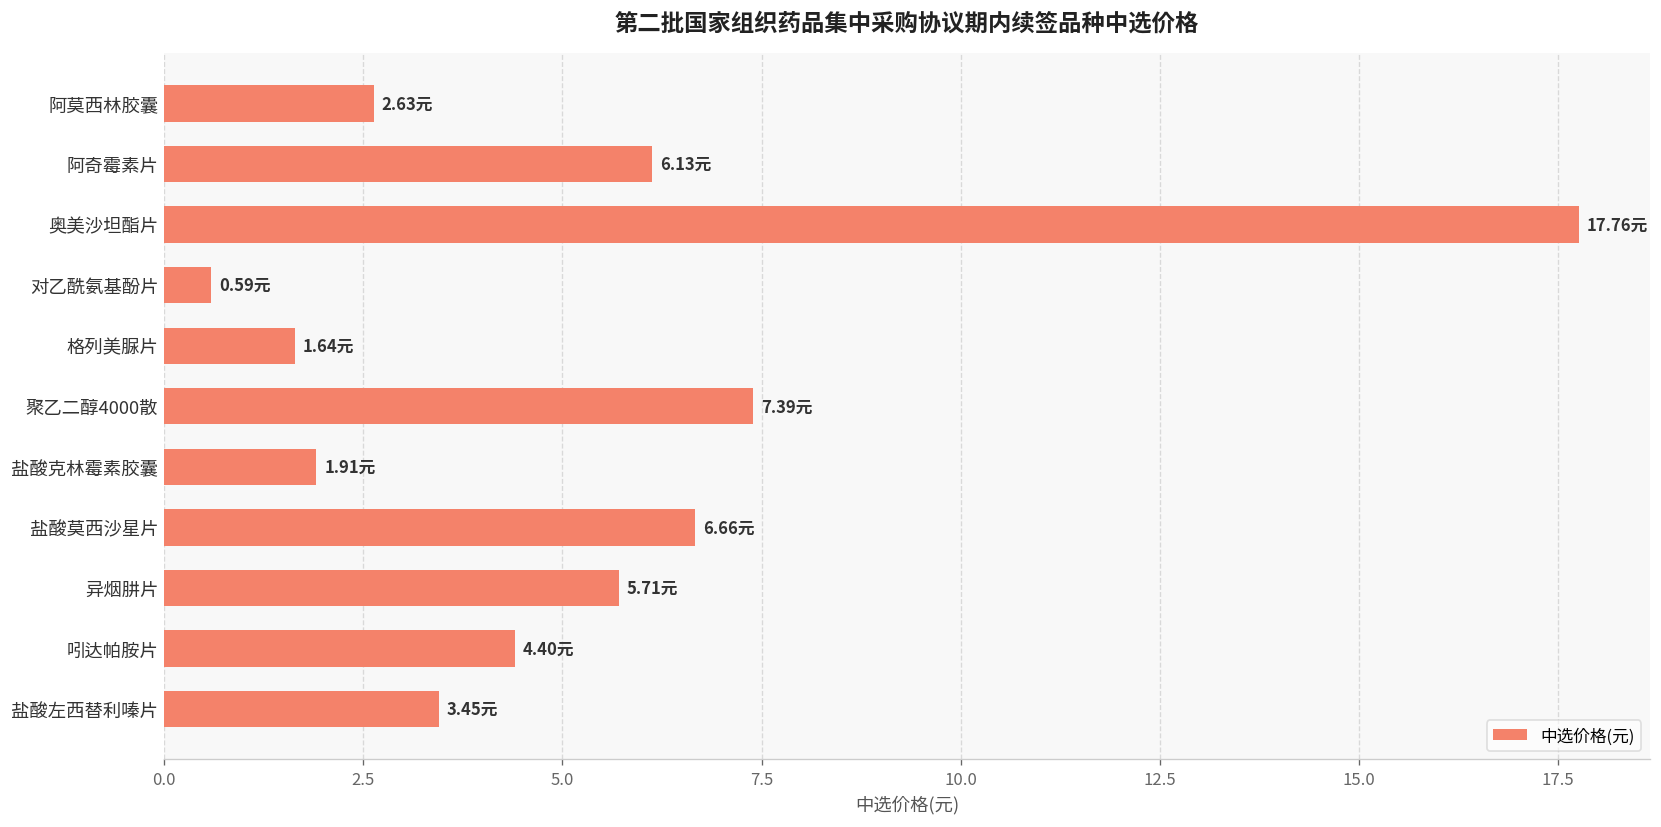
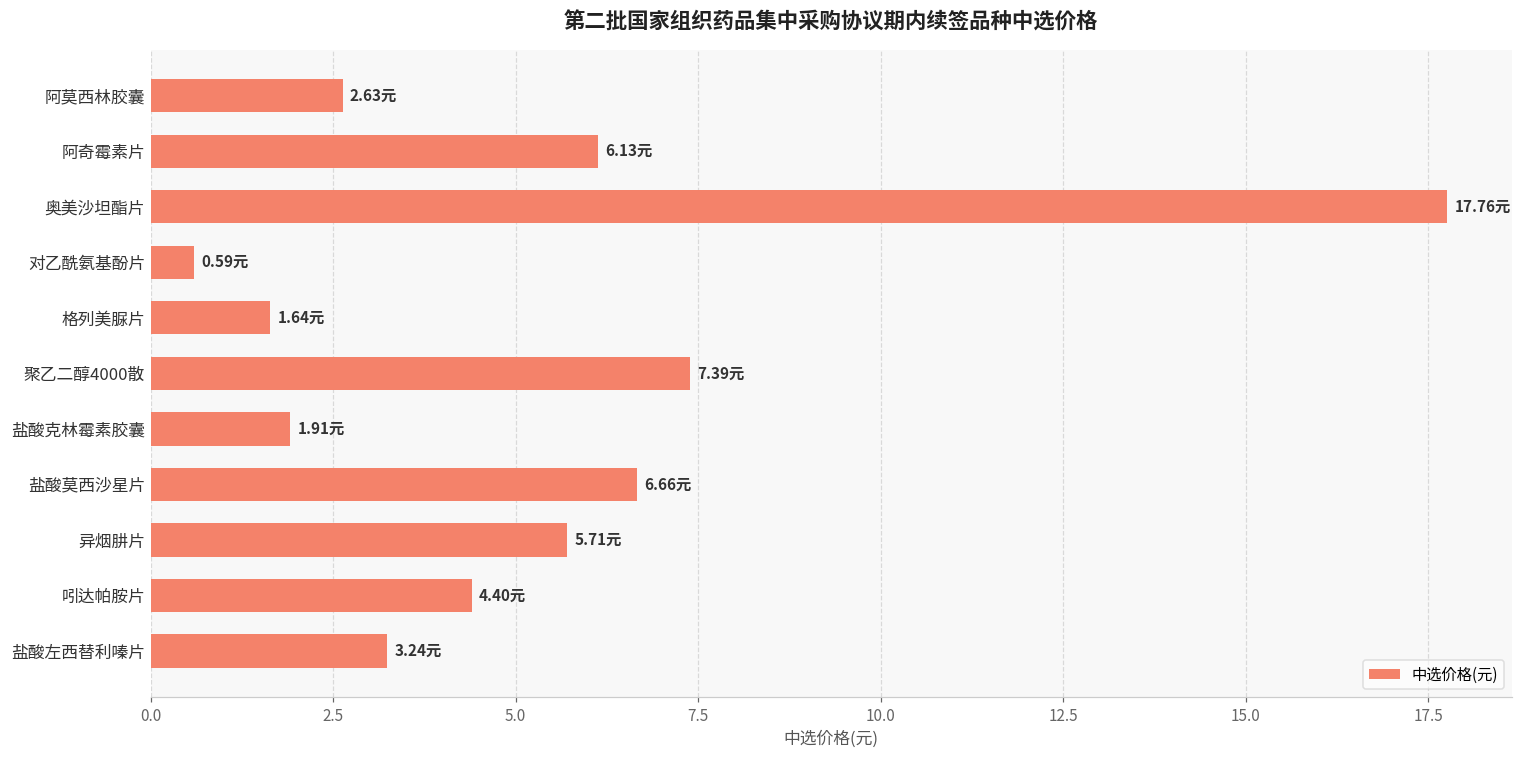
  {
    "阿莫西林胶囊": "2.63元",
    "阿奇霉素片": "6.13元",
    "奥美沙坦酯片": "17.76元",
    "对乙酰氨基酚片": "0.59元",
    "格列美脲片": "1.64元",
    "聚乙二醇4000散": "7.39元",
    "盐酸克林霉素胶囊": "1.91元",
    "盐酸莫西沙星片": "6.66元",
    "异烟肼片": "5.71元",
    "吲达帕胺片": "4.40元",
-   "盐酸左西替利嗪片": "3.45元"
+   "盐酸左西替利嗪片": "3.24元"
  }
